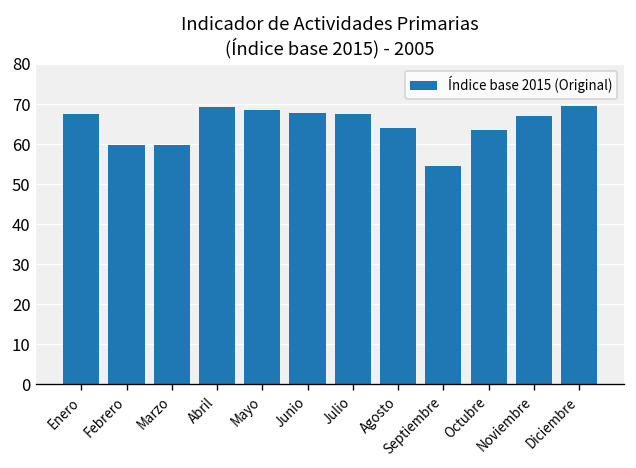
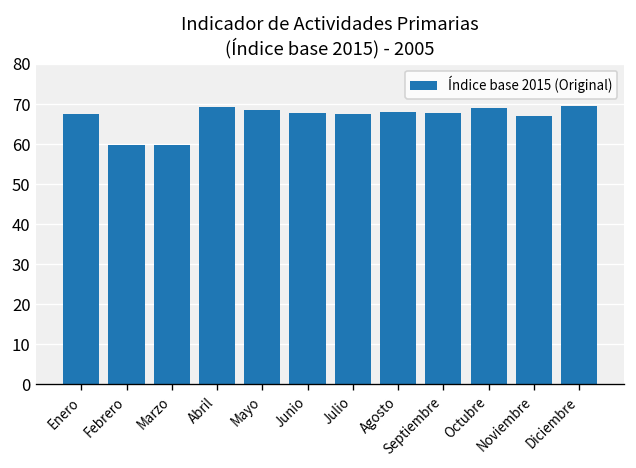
  {
    "Enero": 67,
    "Febrero": 60,
    "Marzo": 60,
    "Abril": 69,
    "Mayo": 68,
    "Junio": 68,
    "Julio": 67,
-   "Agosto": 64,
-   "Septiembre": 55,
-   "Octubre": 64,
+   "Agosto": 68,
+   "Septiembre": 68,
+   "Octubre": 69,
    "Noviembre": 67,
    "Diciembre": 69
  }
